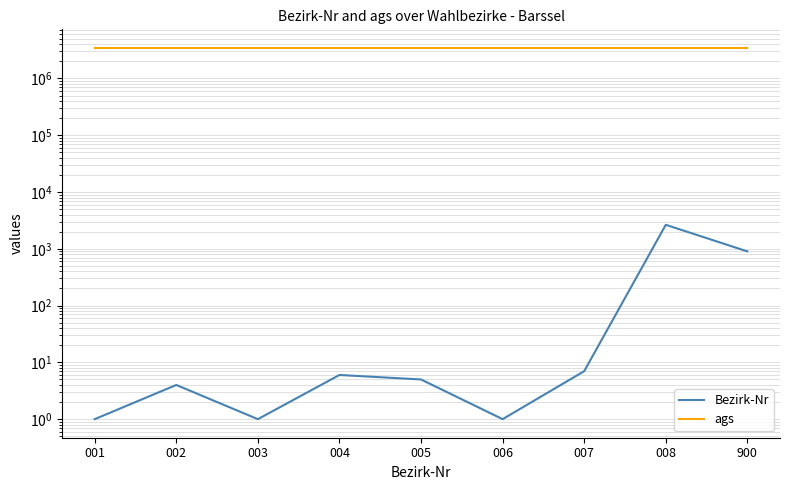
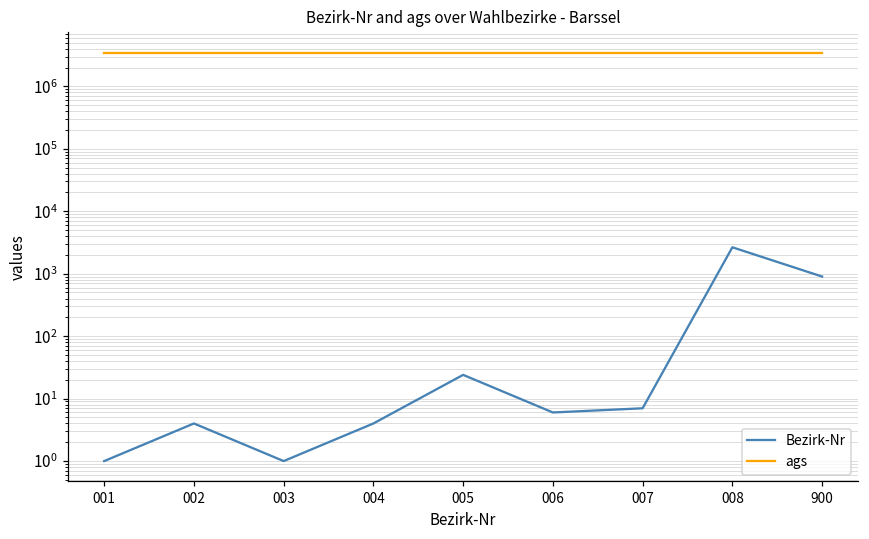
  {
    "Bezirk-Nr": {
      "001": 1,
      "002": 4,
      "003": 1,
-     "004": 6,
-     "005": 5,
-     "006": 1,
+     "004": 4,
+     "005": 24,
+     "006": 6,
      "007": 7,
      "008": 3000,
      "900": 900
    },
    "ags": {
      "001": 3000000,
      "002": 3000000,
      "003": 3000000,
      "004": 3000000,
      "005": 3000000,
      "006": 3000000,
      "007": 3000000,
      "008": 3000000,
      "900": 3000000
    }
  }
